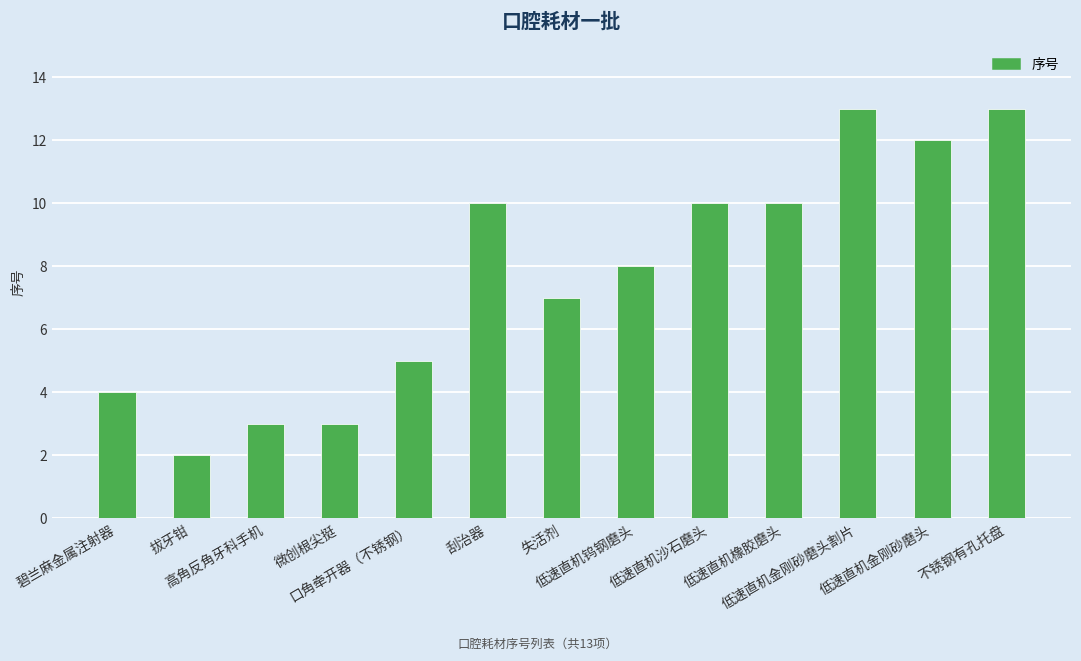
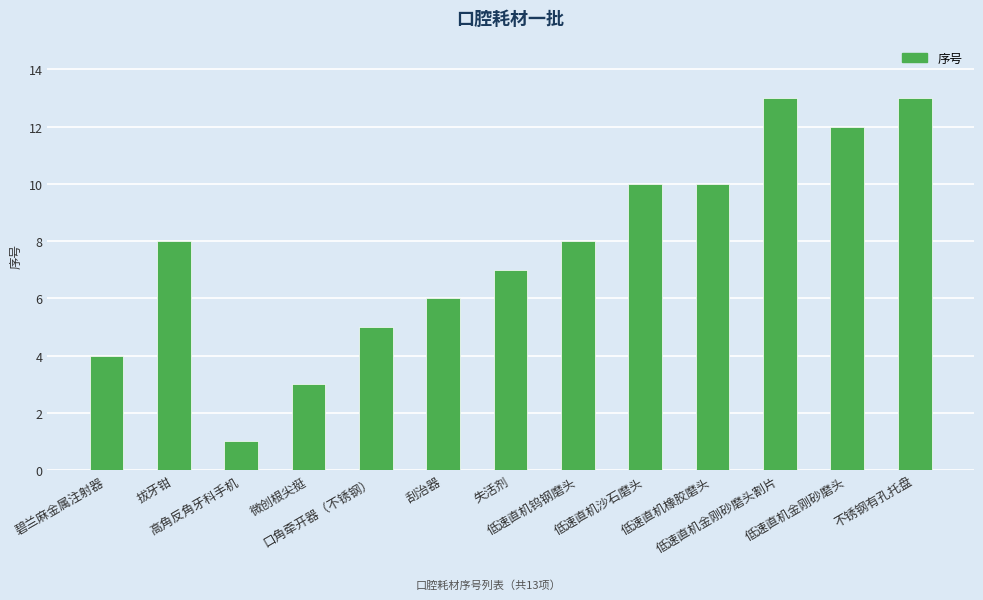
  {
    "碧兰麻金属注射器": 4,
-   "拔牙钳": 2,
-   "高角反角牙科手机": 3,
+   "拔牙钳": 8,
+   "高角反角牙科手机": 1,
    "微创根尖挺": 3,
    "口角牵开器（不锈钢）": 5,
-   "刮治器": 10,
+   "刮治器": 6,
    "失活剂": 7,
    "低速直机钨钢磨头": 8,
    "低速直机沙石磨头": 10,
    "低速直机橡胶磨头": 10,
    "低速直机金刚砂磨头割片": 13,
    "低速直机金刚砂磨头": 12,
    "不锈钢有孔托盘": 13
  }
